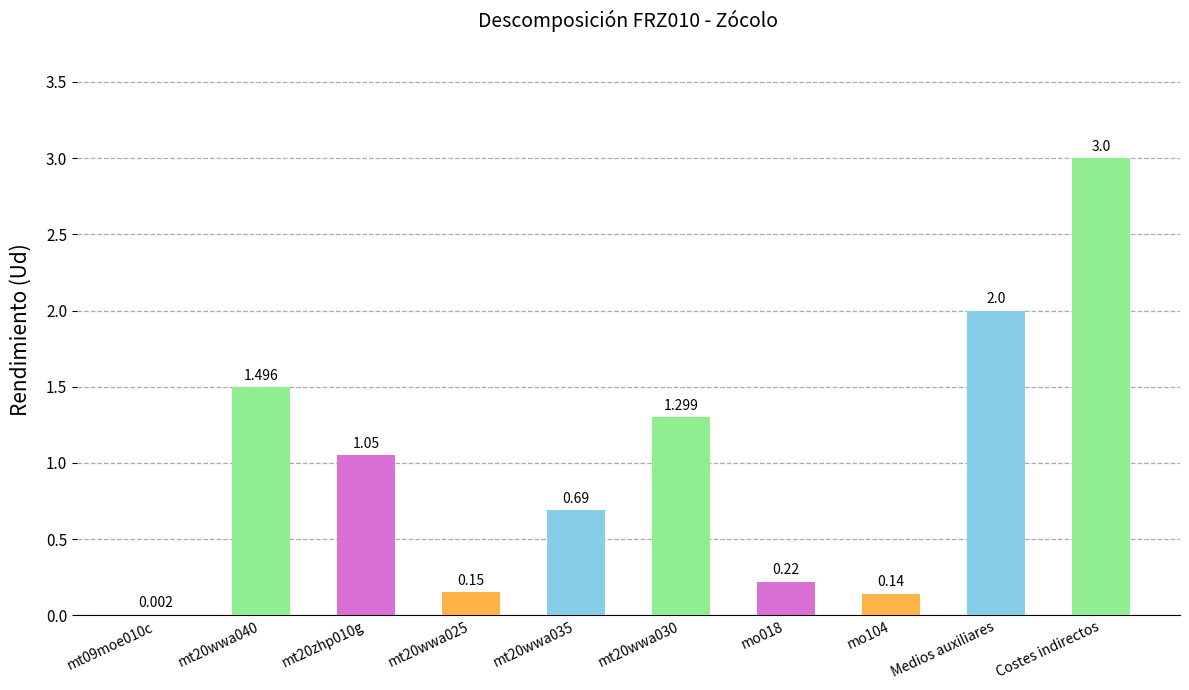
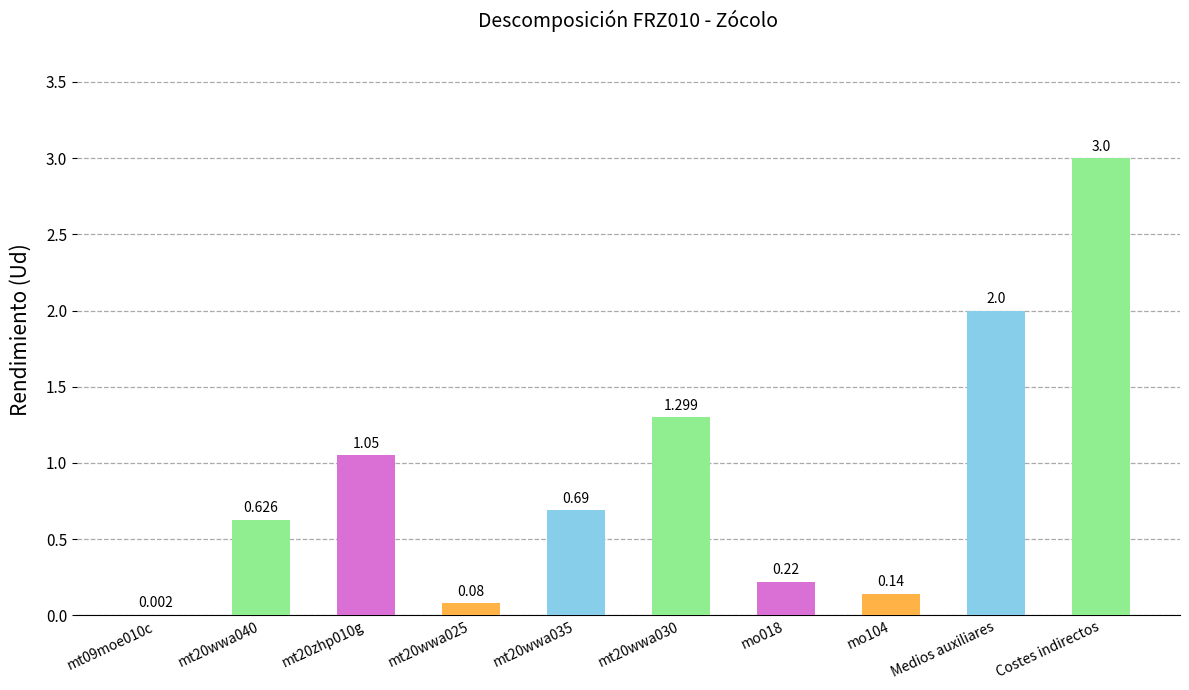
  {
    "mt09moe010c": 0.002,
-   "mt20wwa040": 1.496,
+   "mt20wwa040": 0.626,
    "mt20zhp010g": 1.05,
-   "mt20wwa025": 0.15,
+   "mt20wwa025": 0.08,
    "mt20wwa035": 0.69,
    "mt20wwa030": 1.299,
    "mo018": 0.22,
    "mo104": 0.14,
    "Medios auxiliares": 2.0,
    "Costes indirectos": 3.0
  }
